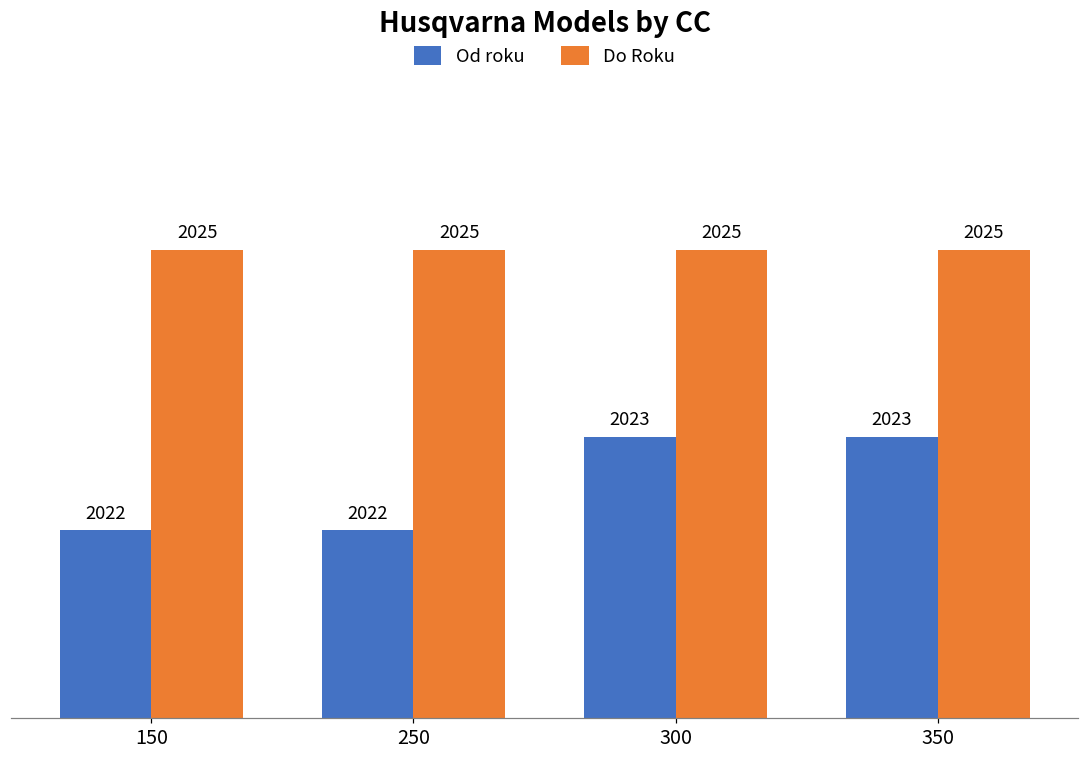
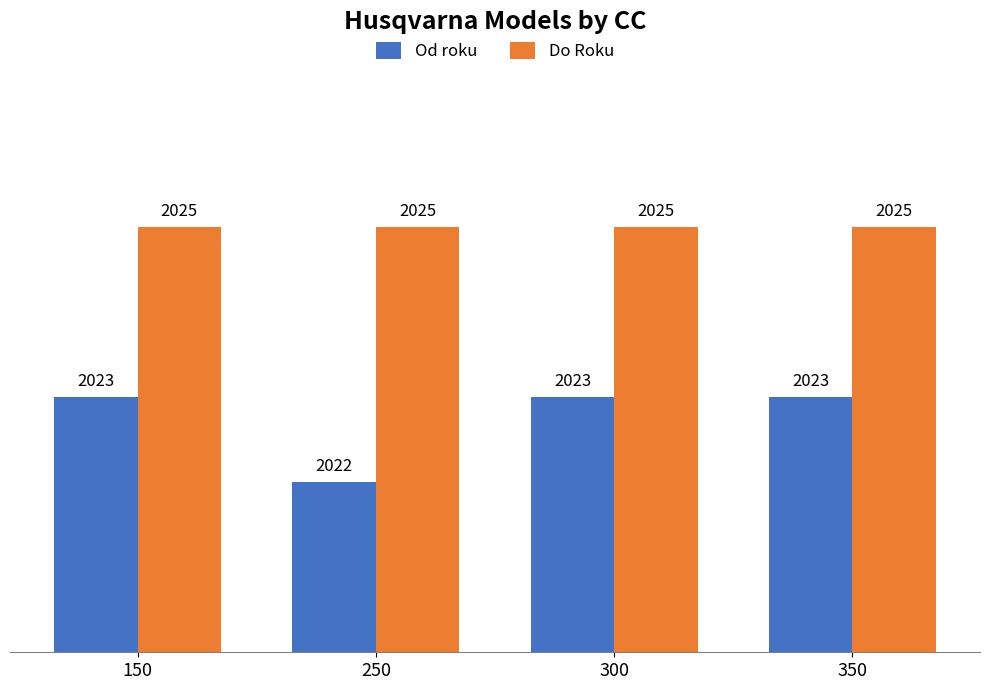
  {
    "Od roku": {
-     "150": 2022,
+     "150": 2023,
      "250": 2022,
      "300": 2023,
      "350": 2023
    },
    "Do Roku": {
      "150": 2025,
      "250": 2025,
      "300": 2025,
      "350": 2025
    }
  }
